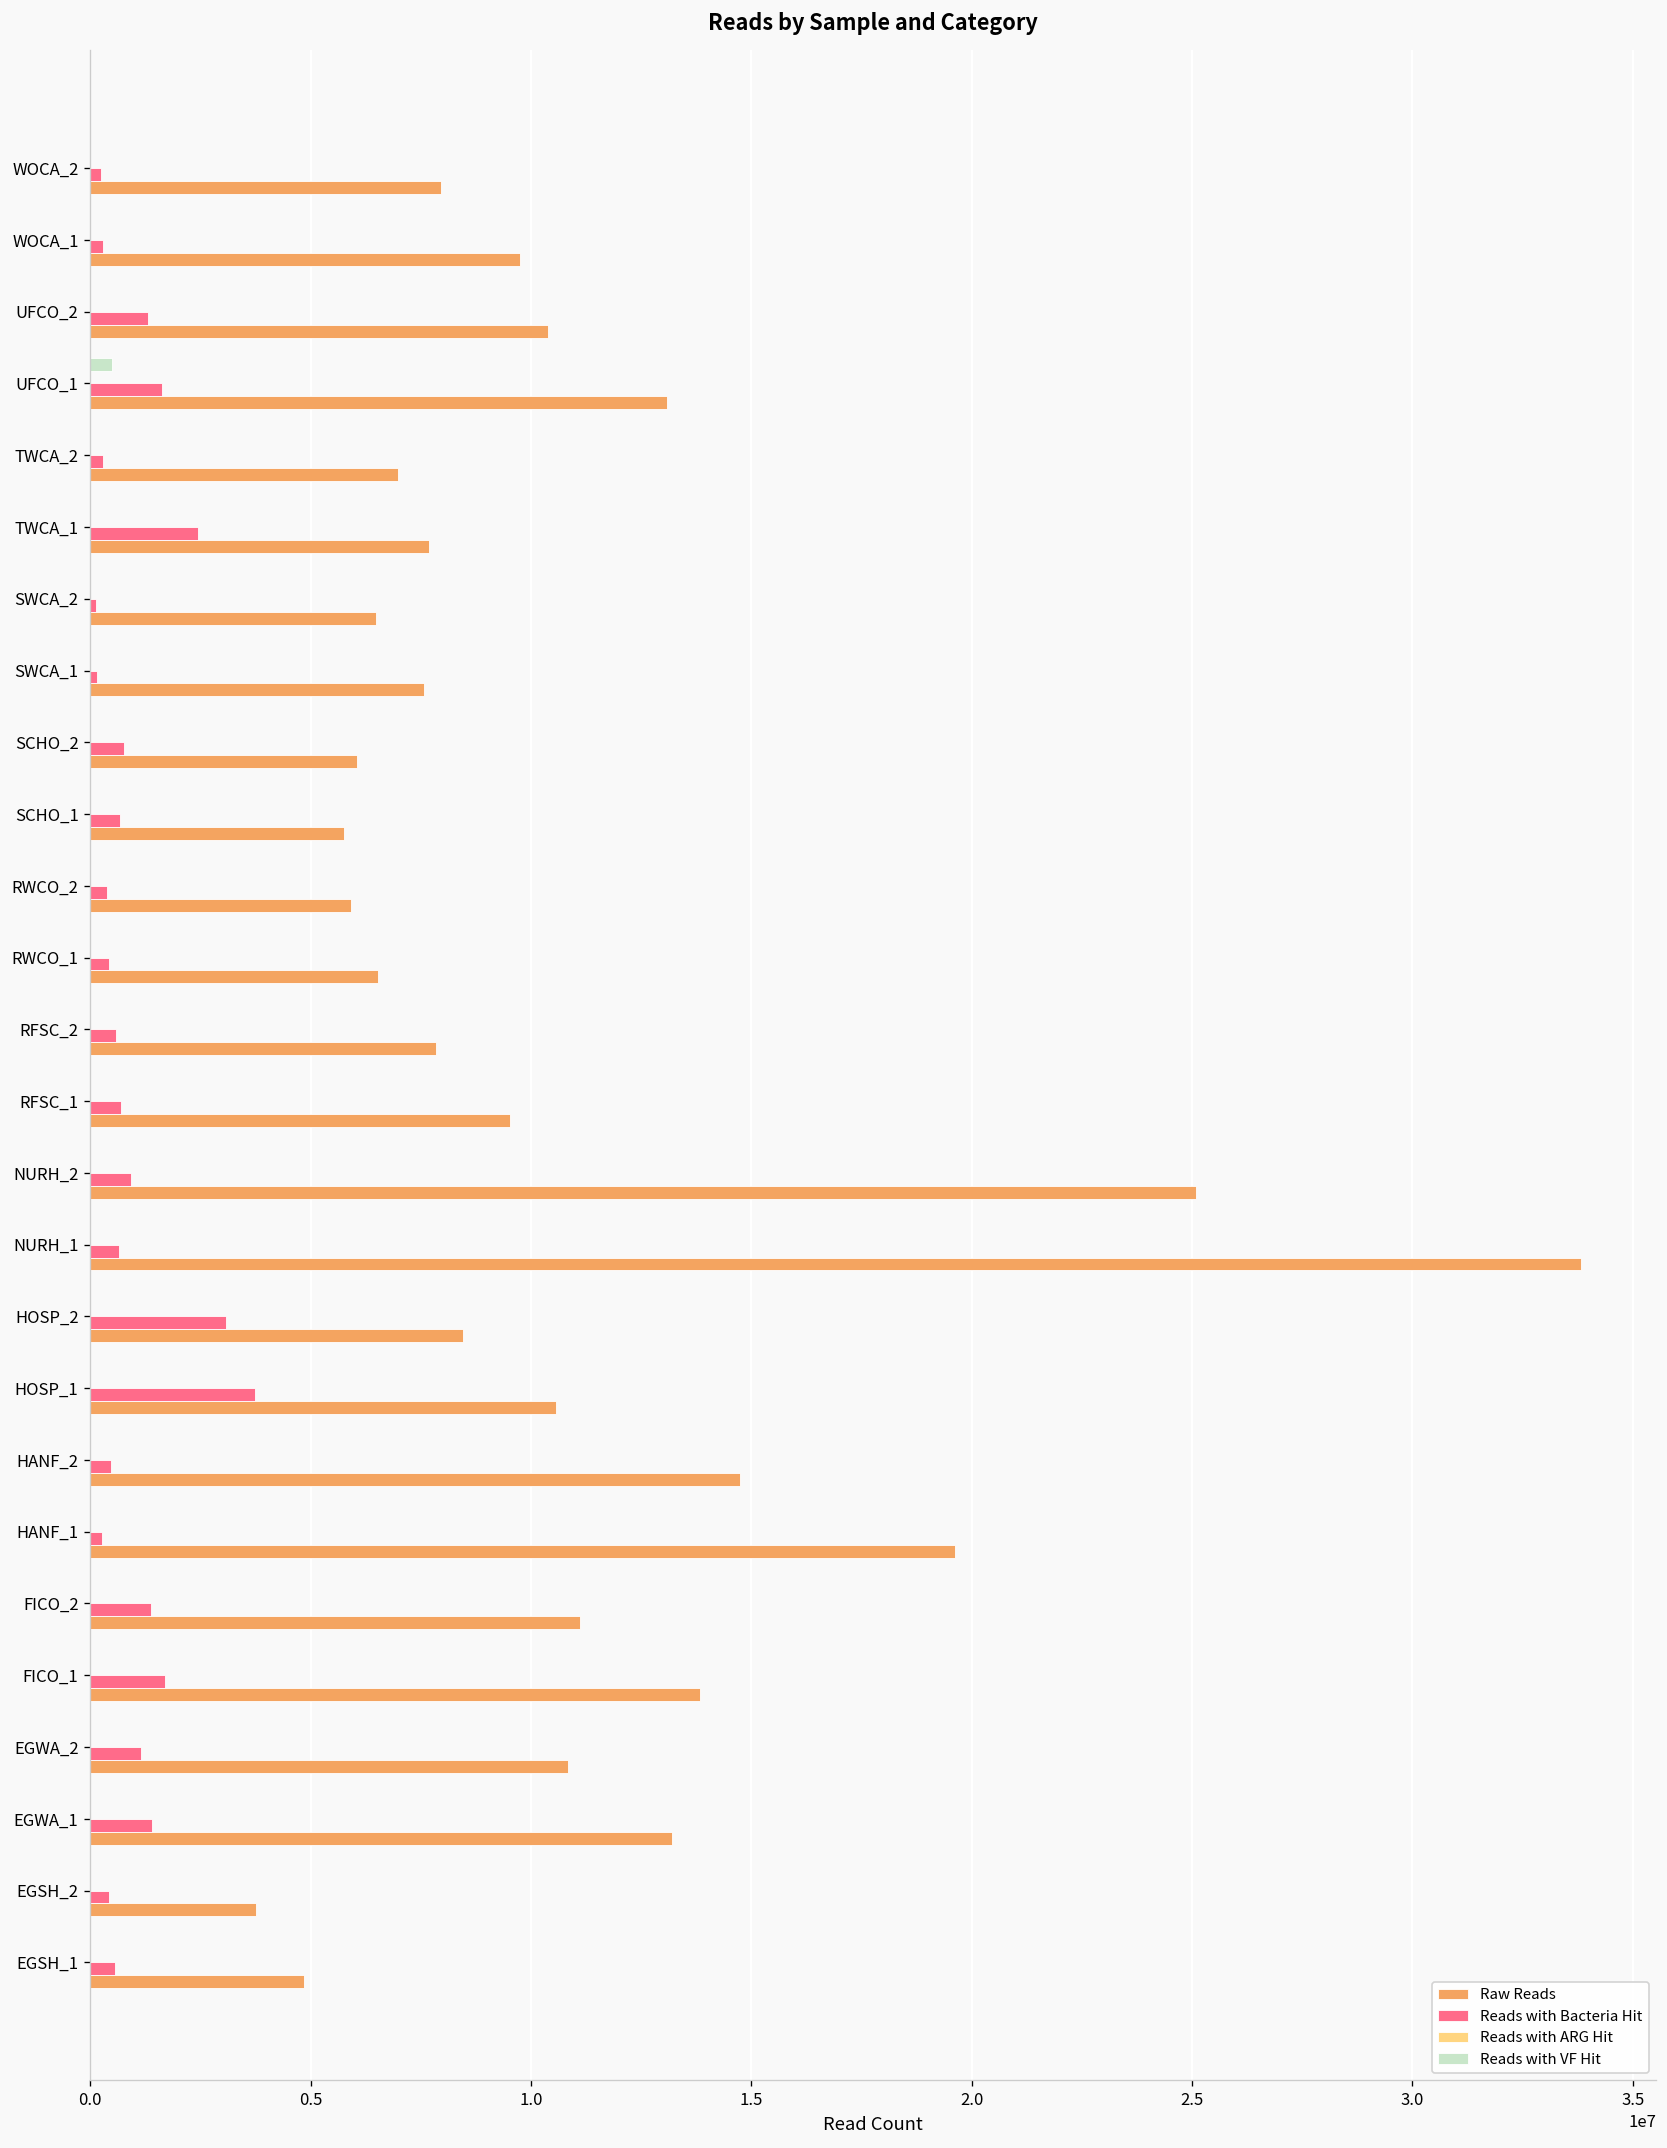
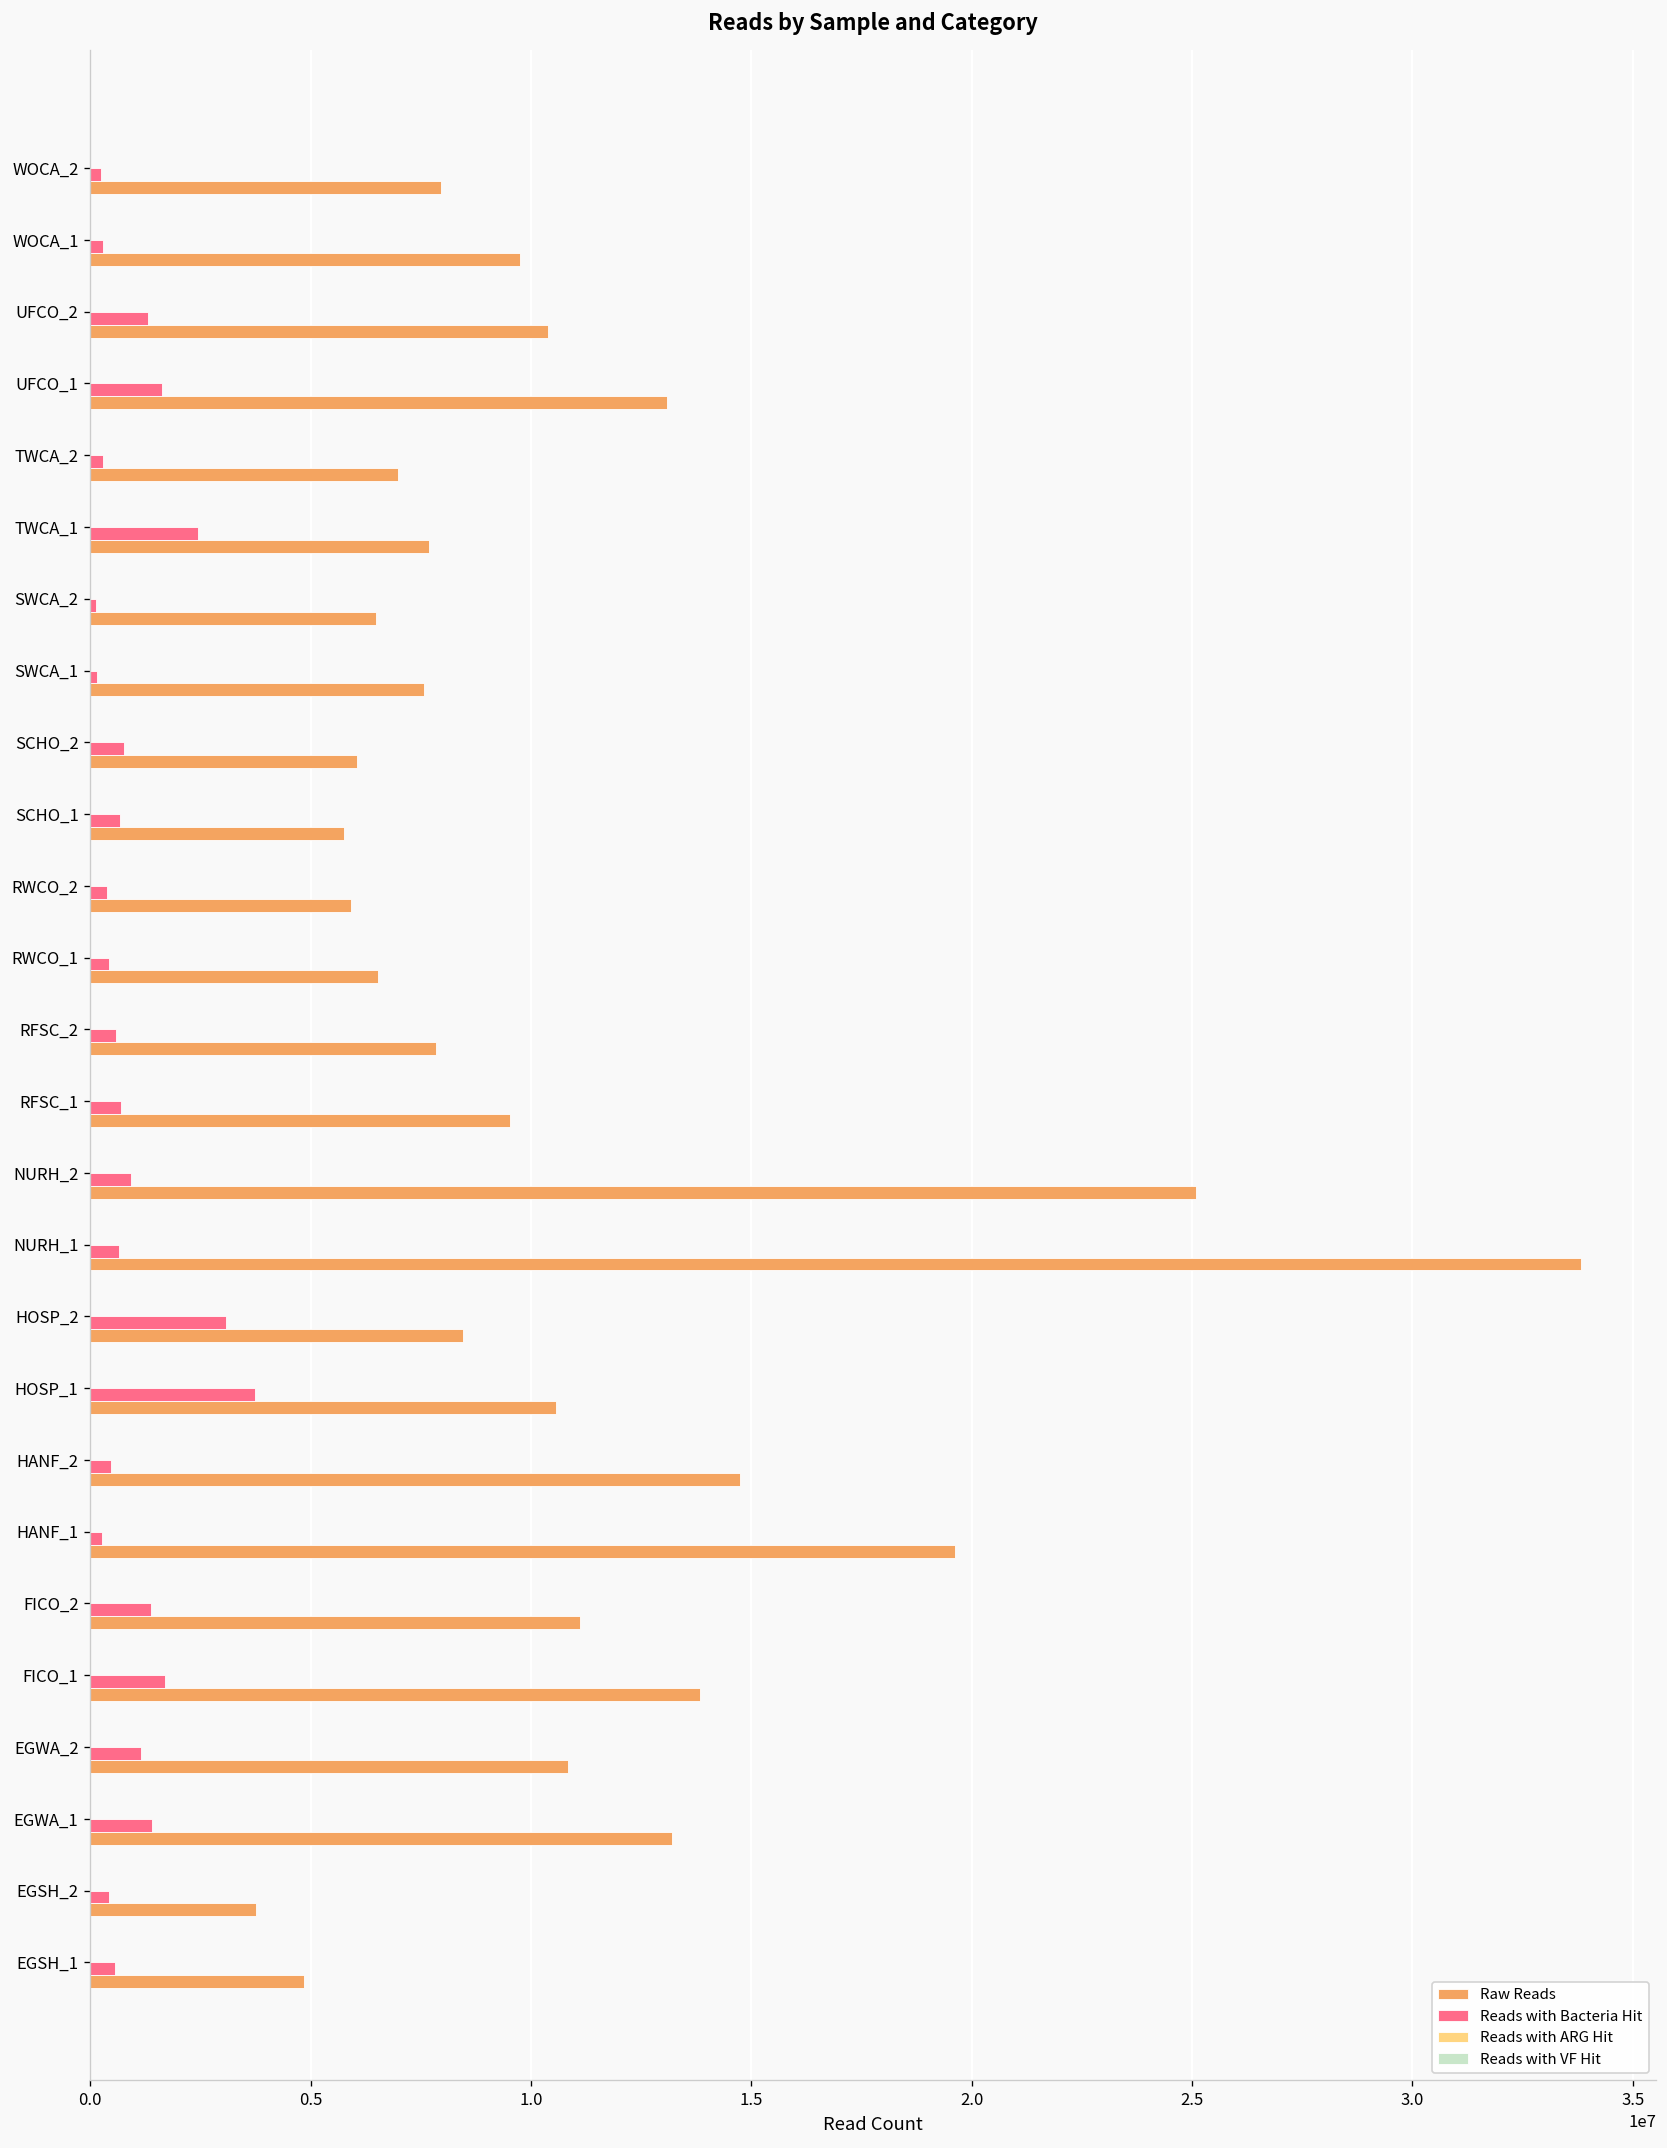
  {
    "Reads with Bacteria Hit": {
      "WOCA_2": 200000,
      "WOCA_1": 300000,
      "UFCO_2": 1300000,
      "UFCO_1": 1600000,
      "TWCA_2": 300000,
      "TWCA_1": 2500000,
      "SWCA_2": 100000,
      "SWCA_1": 200000,
      "SCHO_2": 800000,
      "SCHO_1": 700000,
      "RWCO_2": 400000,
      "RWCO_1": 400000,
      "RFSC_2": 600000,
      "RFSC_1": 700000,
      "NURH_2": 900000,
      "NURH_1": 700000,
      "HOSP_2": 3100000,
      "HOSP_1": 3700000,
      "HANF_2": 500000,
      "HANF_1": 300000,
      "FICO_2": 1400000,
      "FICO_1": 1700000,
      "EGWA_2": 1200000,
      "EGWA_1": 1400000,
      "EGSH_2": 400000,
      "EGSH_1": 600000
    },
    "Reads with VF Hit": {
-     "UFCO_1": 500000
+     "UFCO_1": 0
    }
  }
